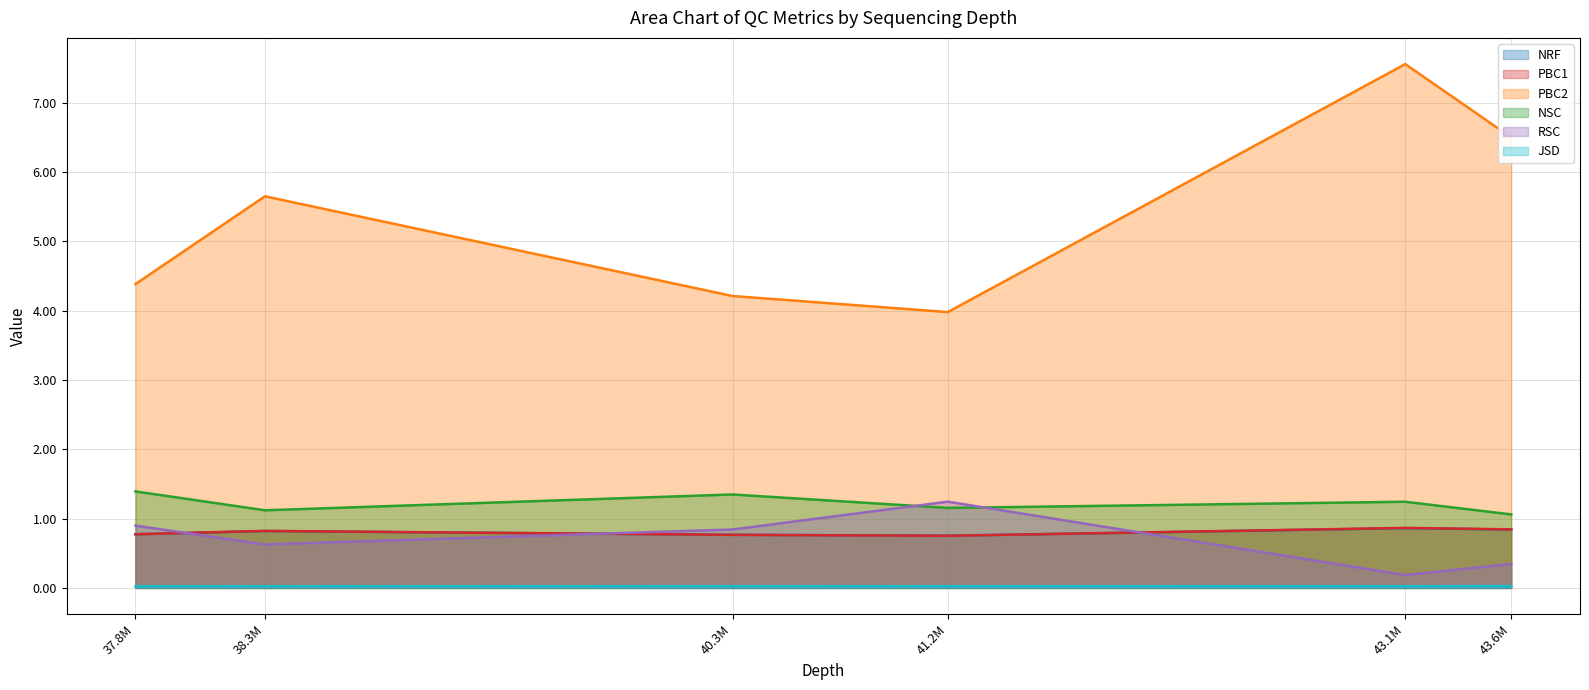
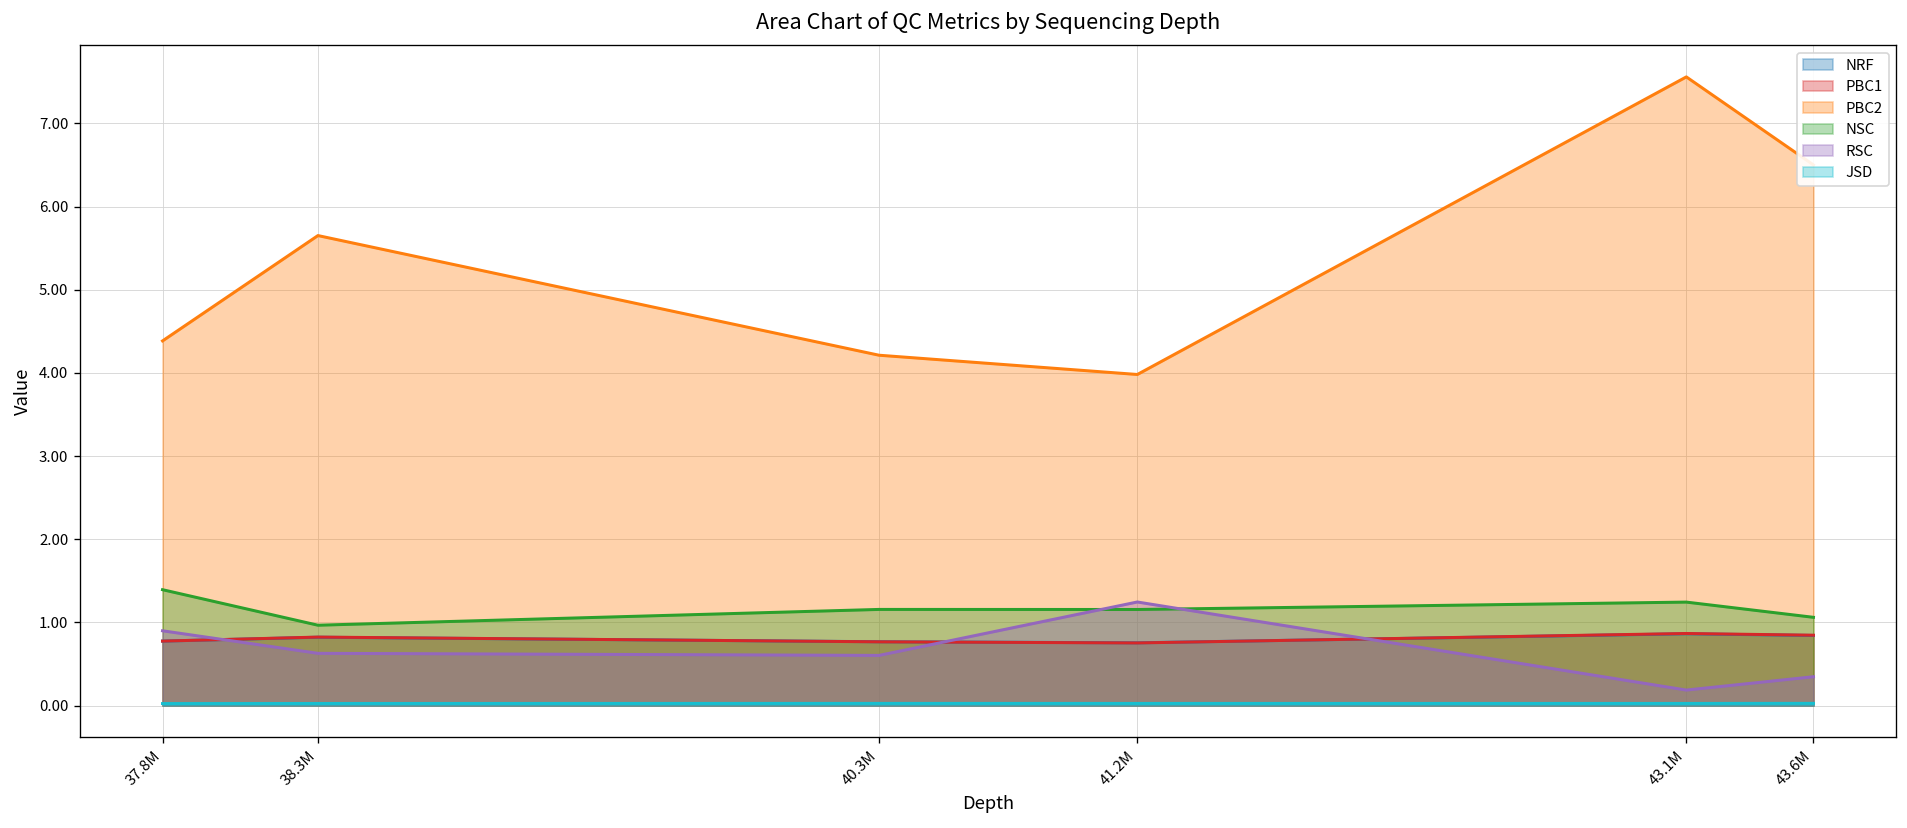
  {
    "NSC": {
      "37.8M": 1.4,
-     "38.3M": 1.1,
-     "40.3M": 1.3,
+     "38.3M": 1.0,
+     "40.3M": 1.2,
      "41.2M": 1.2,
      "43.1M": 1.2,
      "43.6M": 1.1
    },
    "RSC": {
      "37.8M": 0.9,
      "38.3M": 0.6,
-     "40.3M": 0.8,
+     "40.3M": 0.6,
      "41.2M": 1.2,
      "43.1M": 0.2,
      "43.6M": 0.3
    }
  }
